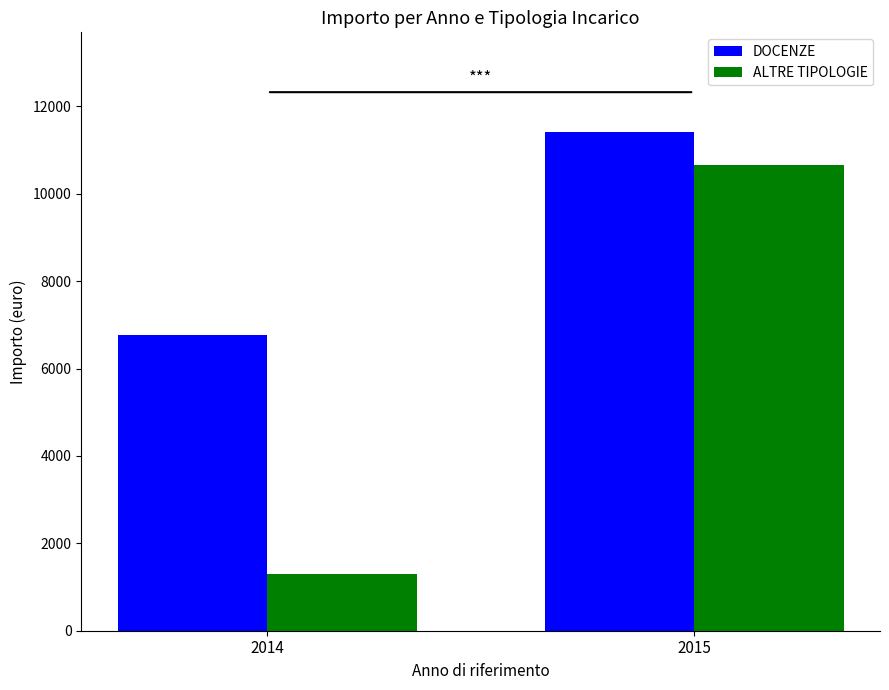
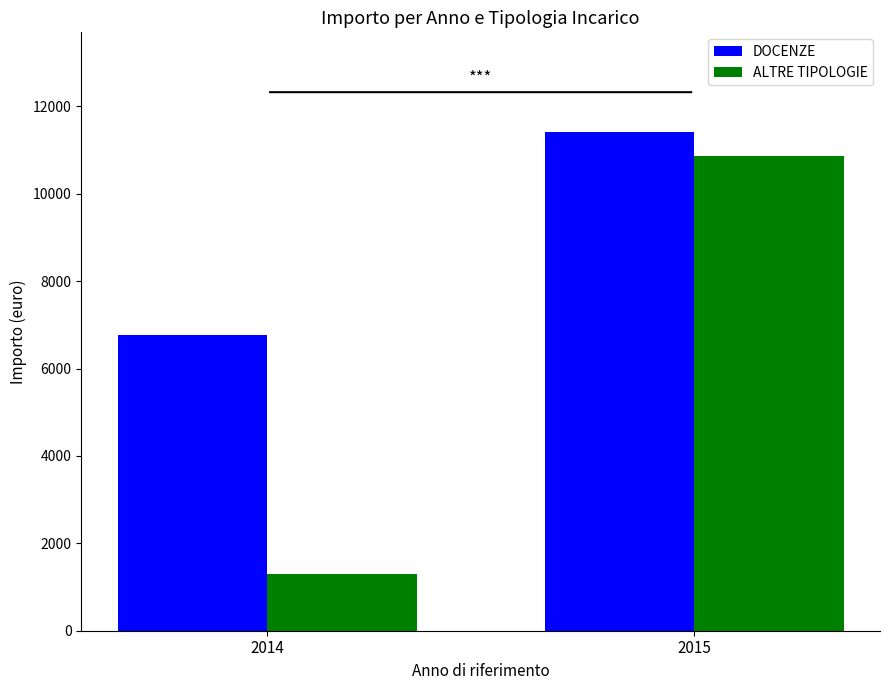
  {
    "DOCENZE": {
      "2014": 6800,
      "2015": 11400
    },
    "ALTRE TIPOLOGIE": {
      "2014": 1300,
-     "2015": 10700
+     "2015": 10900
    }
  }
